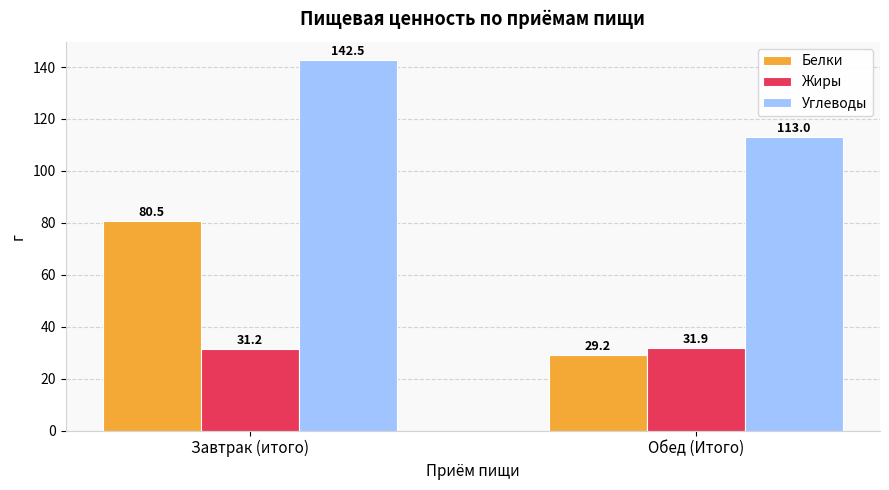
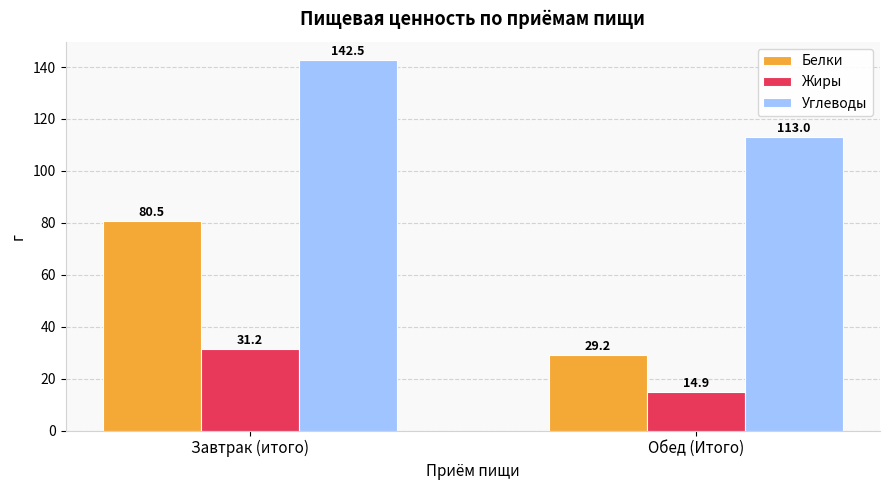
  {
    "Белки": {
      "Завтрак (итого)": 80.5,
      "Обед (Итого)": 29.2
    },
    "Жиры": {
      "Завтрак (итого)": 31.2,
-     "Обед (Итого)": 31.9
+     "Обед (Итого)": 14.9
    },
    "Углеводы": {
      "Завтрак (итого)": 142.5,
      "Обед (Итого)": 113.0
    }
  }
